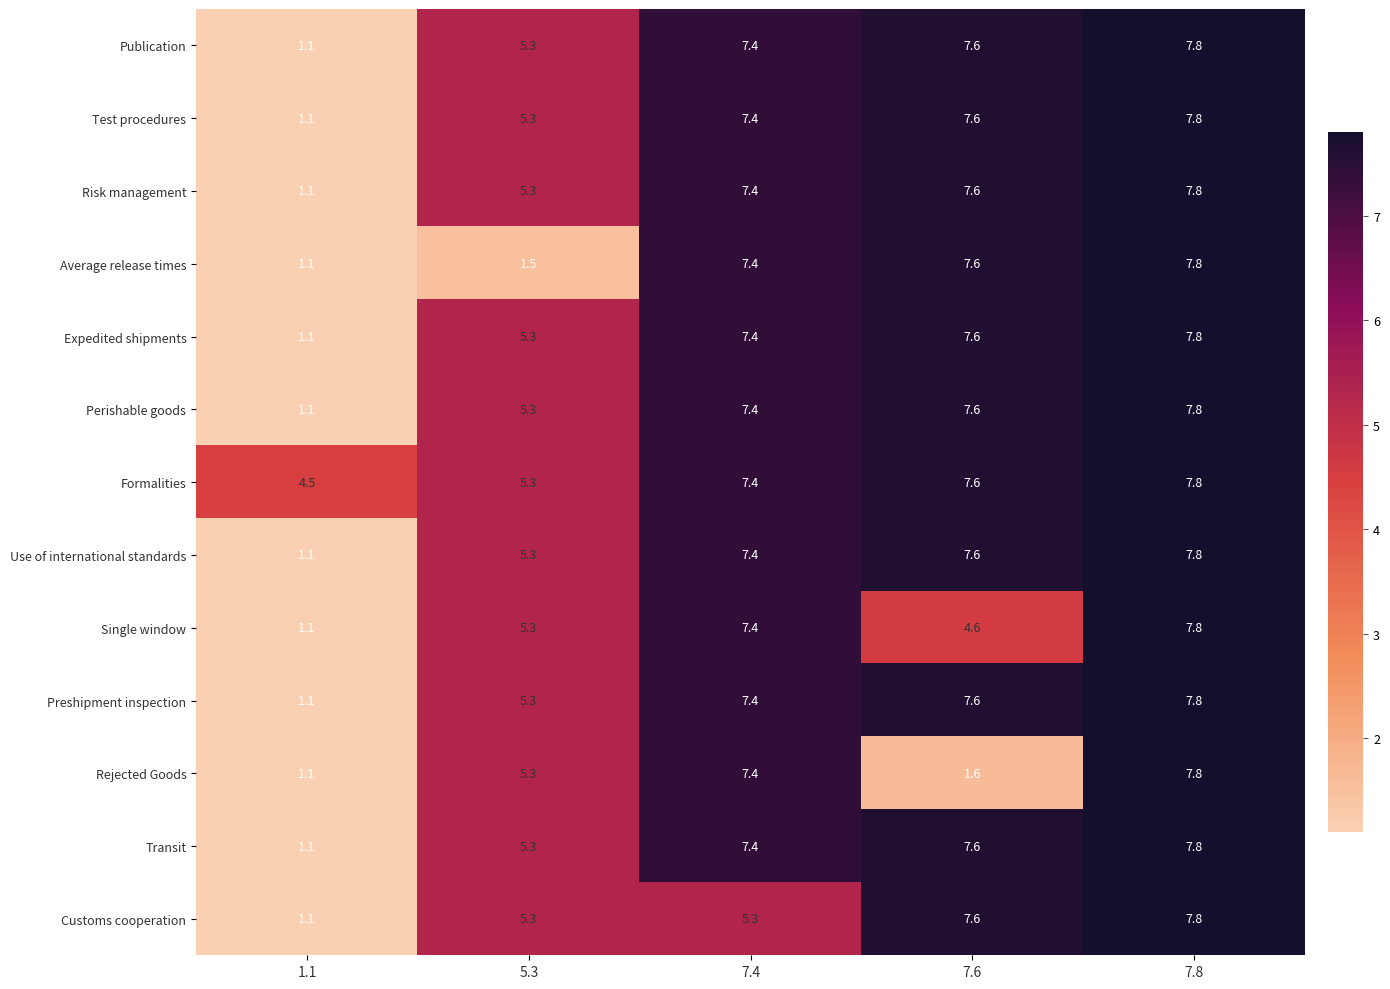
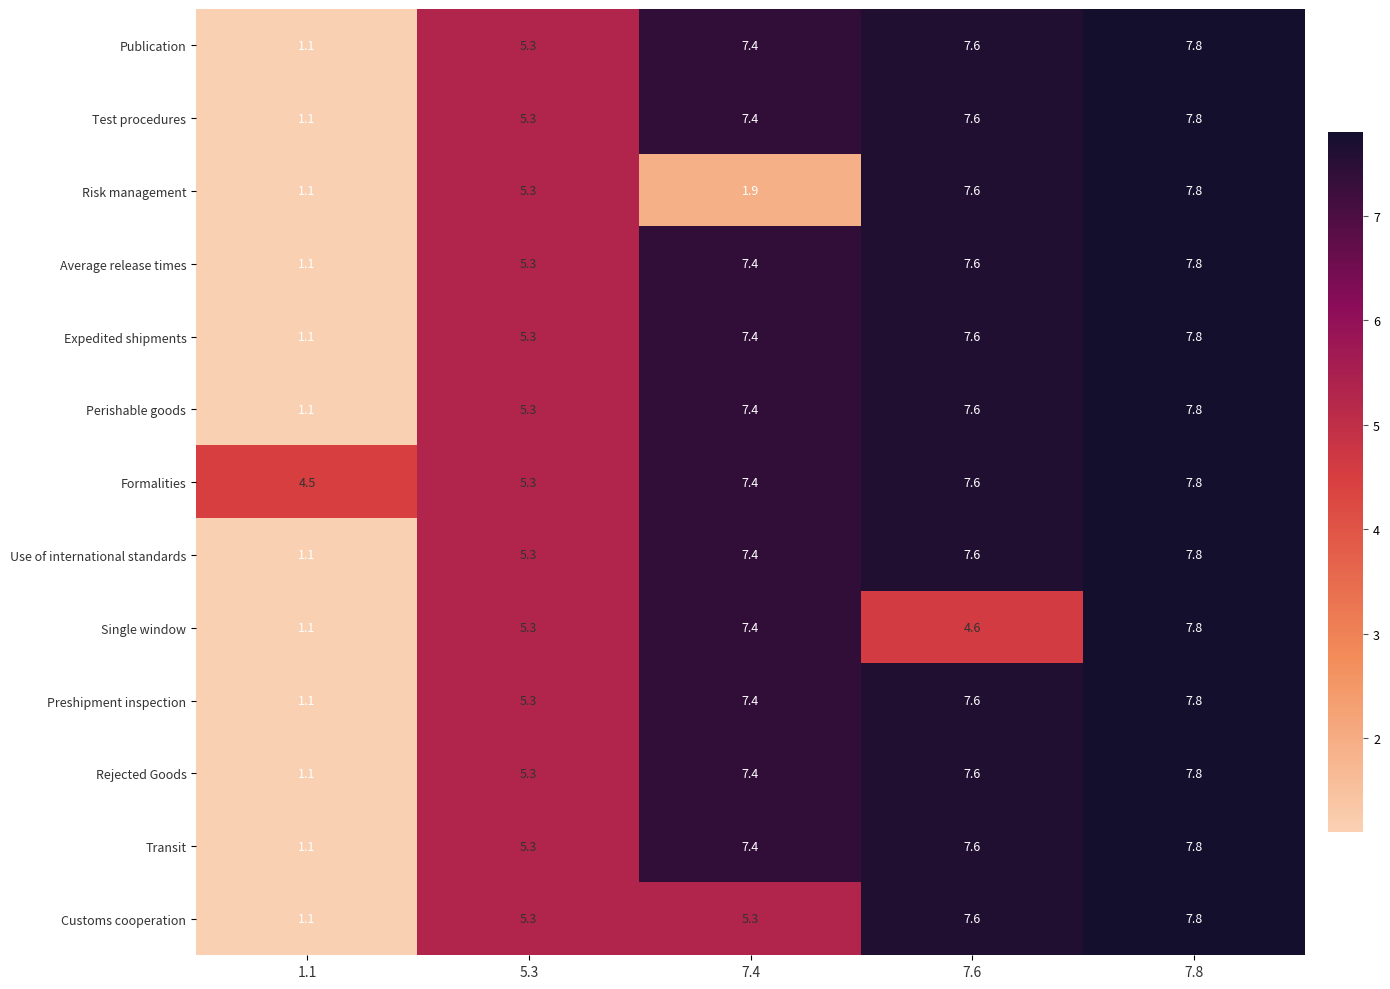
  {
    "Publication": {
      "1.1": 1.1,
      "5.3": 5.3,
      "7.4": 7.4,
      "7.6": 7.6,
      "7.8": 7.8
    },
    "Test procedures": {
      "1.1": 1.1,
      "5.3": 5.3,
      "7.4": 7.4,
      "7.6": 7.6,
      "7.8": 7.8
    },
    "Risk management": {
      "1.1": 1.1,
      "5.3": 5.3,
-     "7.4": 7.4,
+     "7.4": 1.9,
      "7.6": 7.6,
      "7.8": 7.8
    },
    "Average release times": {
      "1.1": 1.1,
-     "5.3": 1.5,
+     "5.3": 5.3,
      "7.4": 7.4,
      "7.6": 7.6,
      "7.8": 7.8
    },
    "Expedited shipments": {
      "1.1": 1.1,
      "5.3": 5.3,
      "7.4": 7.4,
      "7.6": 7.6,
      "7.8": 7.8
    },
    "Perishable goods": {
      "1.1": 1.1,
      "5.3": 5.3,
      "7.4": 7.4,
      "7.6": 7.6,
      "7.8": 7.8
    },
    "Formalities": {
      "1.1": 4.5,
      "5.3": 5.3,
      "7.4": 7.4,
      "7.6": 7.6,
      "7.8": 7.8
    },
    "Use of international standards": {
      "1.1": 1.1,
      "5.3": 5.3,
      "7.4": 7.4,
      "7.6": 7.6,
      "7.8": 7.8
    },
    "Single window": {
      "1.1": 1.1,
      "5.3": 5.3,
      "7.4": 7.4,
      "7.6": 4.6,
      "7.8": 7.8
    },
    "Preshipment inspection": {
      "1.1": 1.1,
      "5.3": 5.3,
      "7.4": 7.4,
      "7.6": 7.6,
      "7.8": 7.8
    },
    "Rejected Goods": {
      "1.1": 1.1,
      "5.3": 5.3,
      "7.4": 7.4,
-     "7.6": 1.6,
+     "7.6": 7.6,
      "7.8": 7.8
    },
    "Transit": {
      "1.1": 1.1,
      "5.3": 5.3,
      "7.4": 7.4,
      "7.6": 7.6,
      "7.8": 7.8
    },
    "Customs cooperation": {
      "1.1": 1.1,
      "5.3": 5.3,
      "7.4": 5.3,
      "7.6": 7.6,
      "7.8": 7.8
    }
  }
